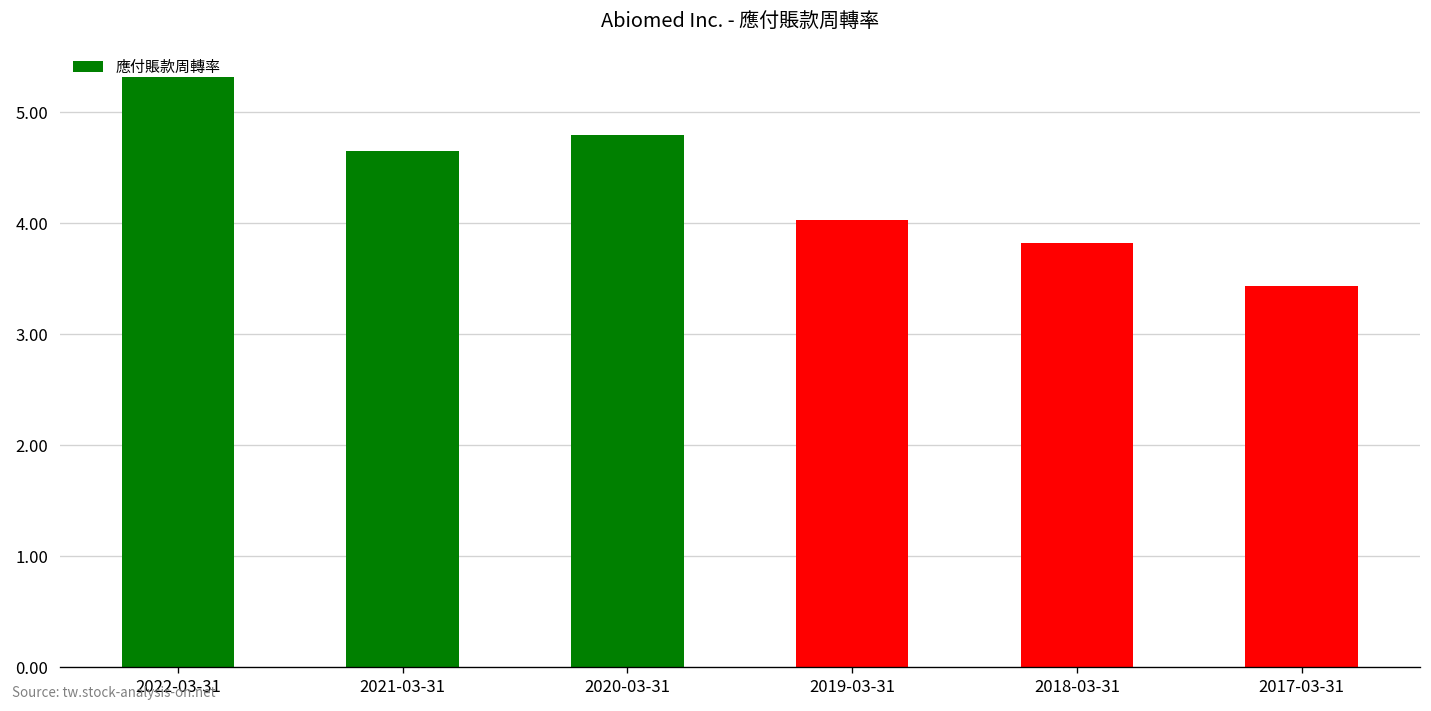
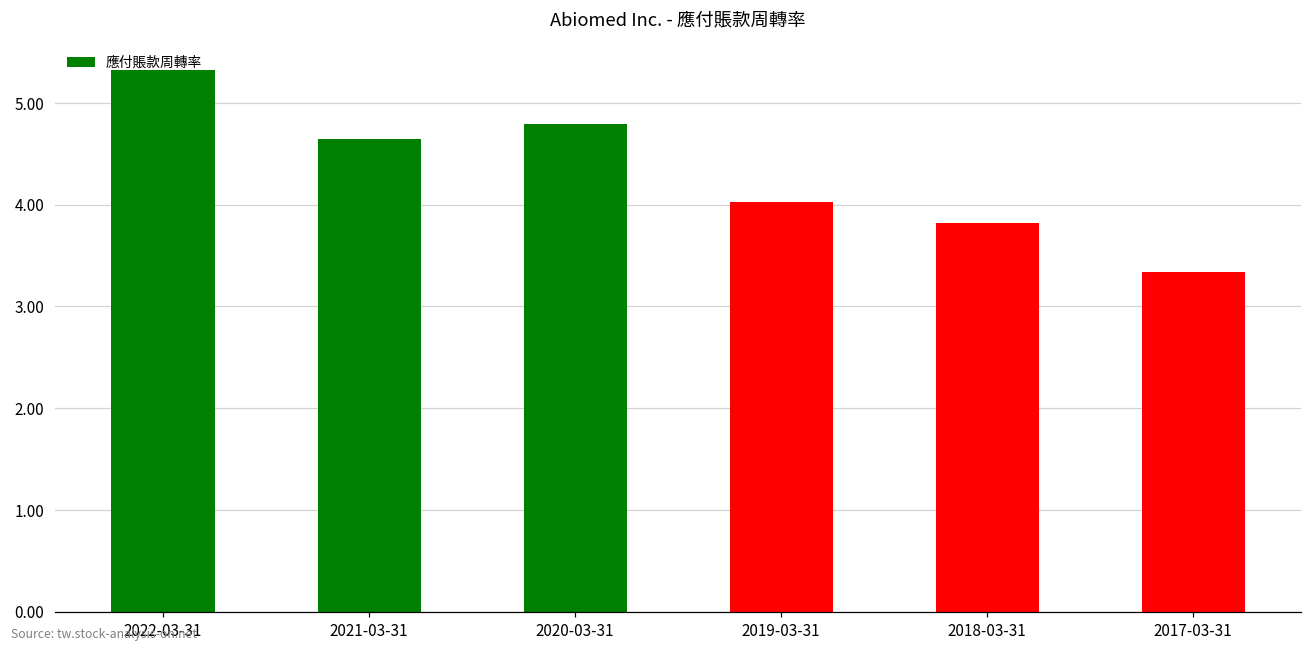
  {
    "2022-03-31": 5.3,
    "2021-03-31": 4.7,
    "2020-03-31": 4.8,
    "2019-03-31": 4.0,
    "2018-03-31": 3.8,
-   "2017-03-31": 3.4
+   "2017-03-31": 3.3
  }
